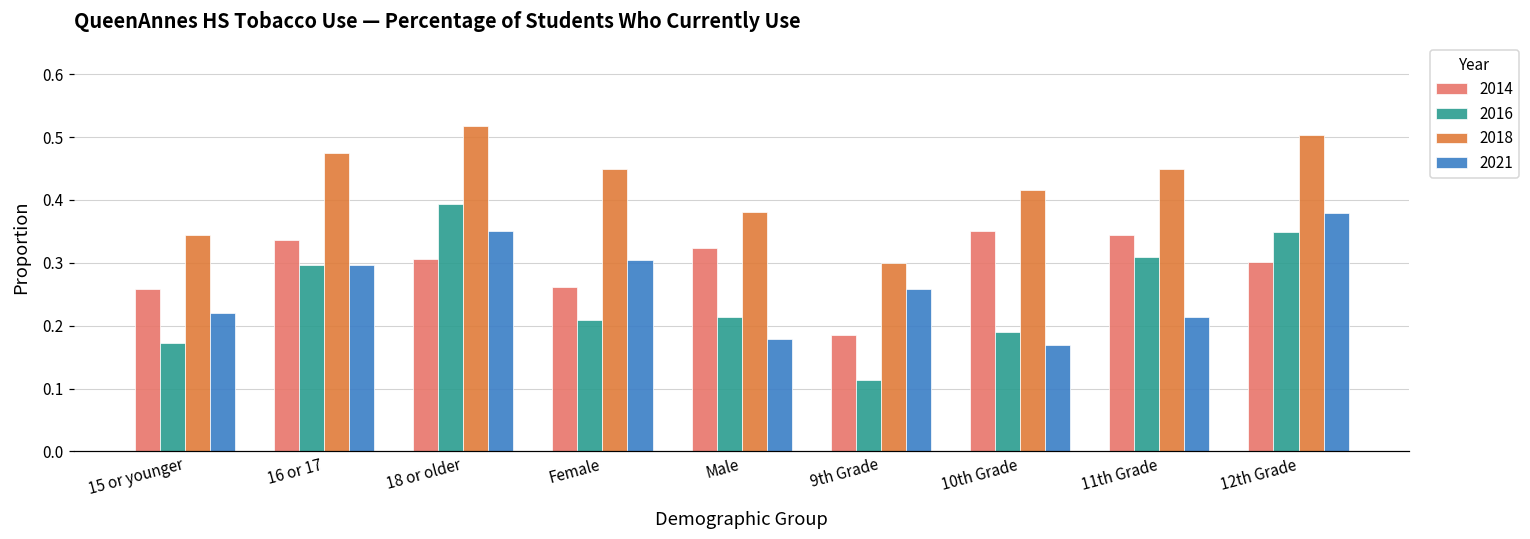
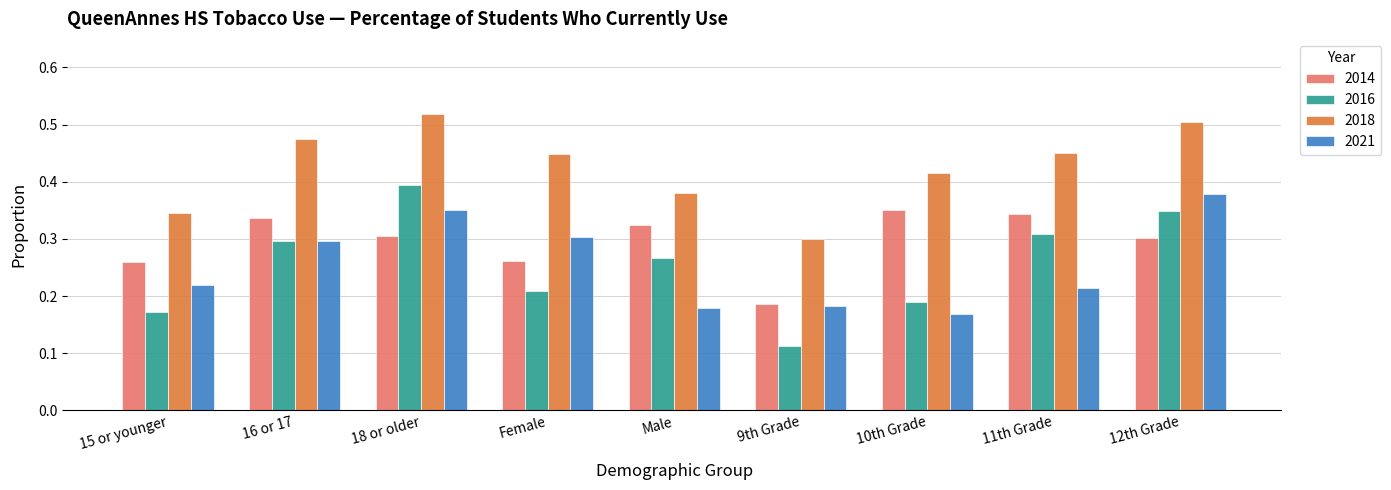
  {
    "2016": {
      "15 or younger": 0.17,
      "16 or 17": 0.30,
      "18 or older": 0.39,
      "Female": 0.21,
-     "Male": 0.21,
+     "Male": 0.27,
      "9th Grade": 0.11,
      "10th Grade": 0.19,
      "11th Grade": 0.31,
      "12th Grade": 0.35
    },
    "2021": {
      "15 or younger": 0.22,
      "16 or 17": 0.30,
      "18 or older": 0.35,
      "Female": 0.30,
      "Male": 0.18,
-     "9th Grade": 0.26,
+     "9th Grade": 0.18,
      "10th Grade": 0.17,
      "11th Grade": 0.21,
      "12th Grade": 0.38
    }
  }
